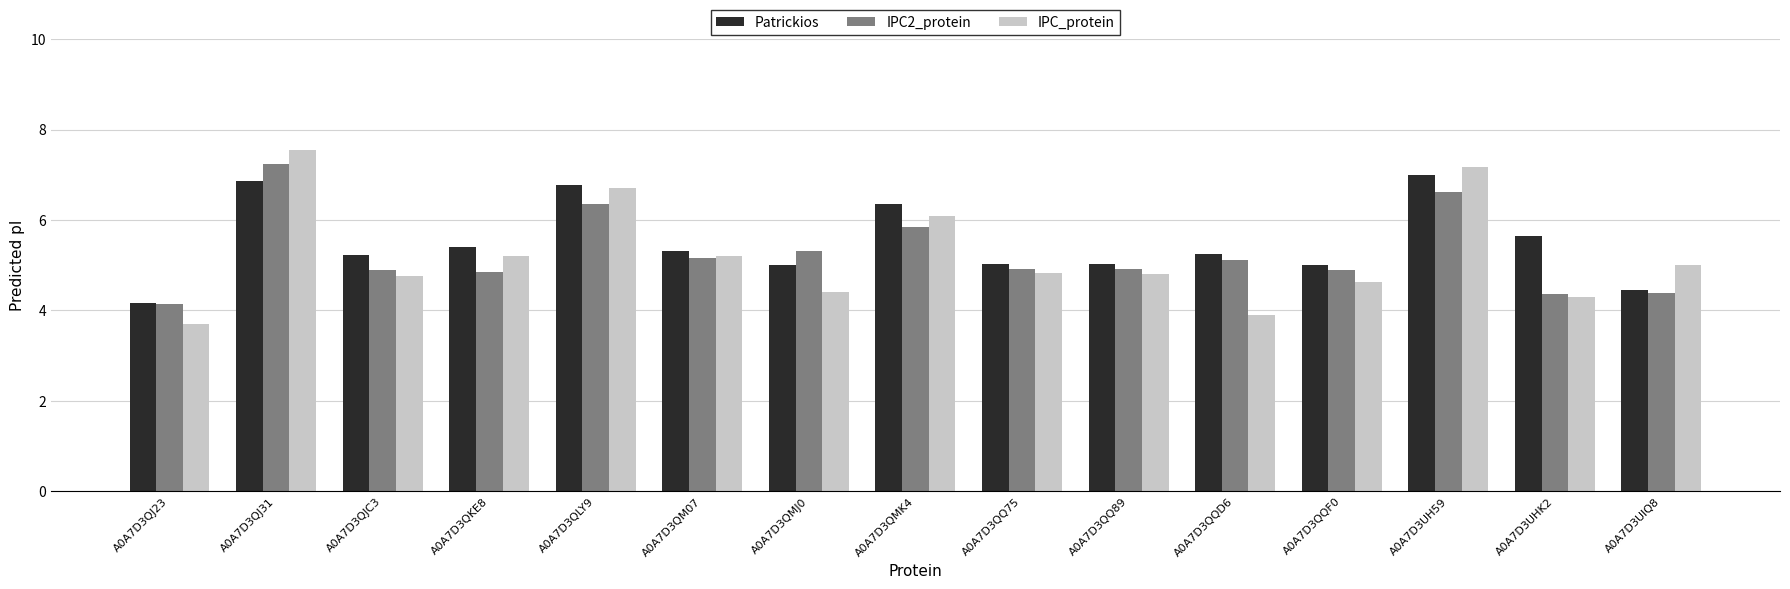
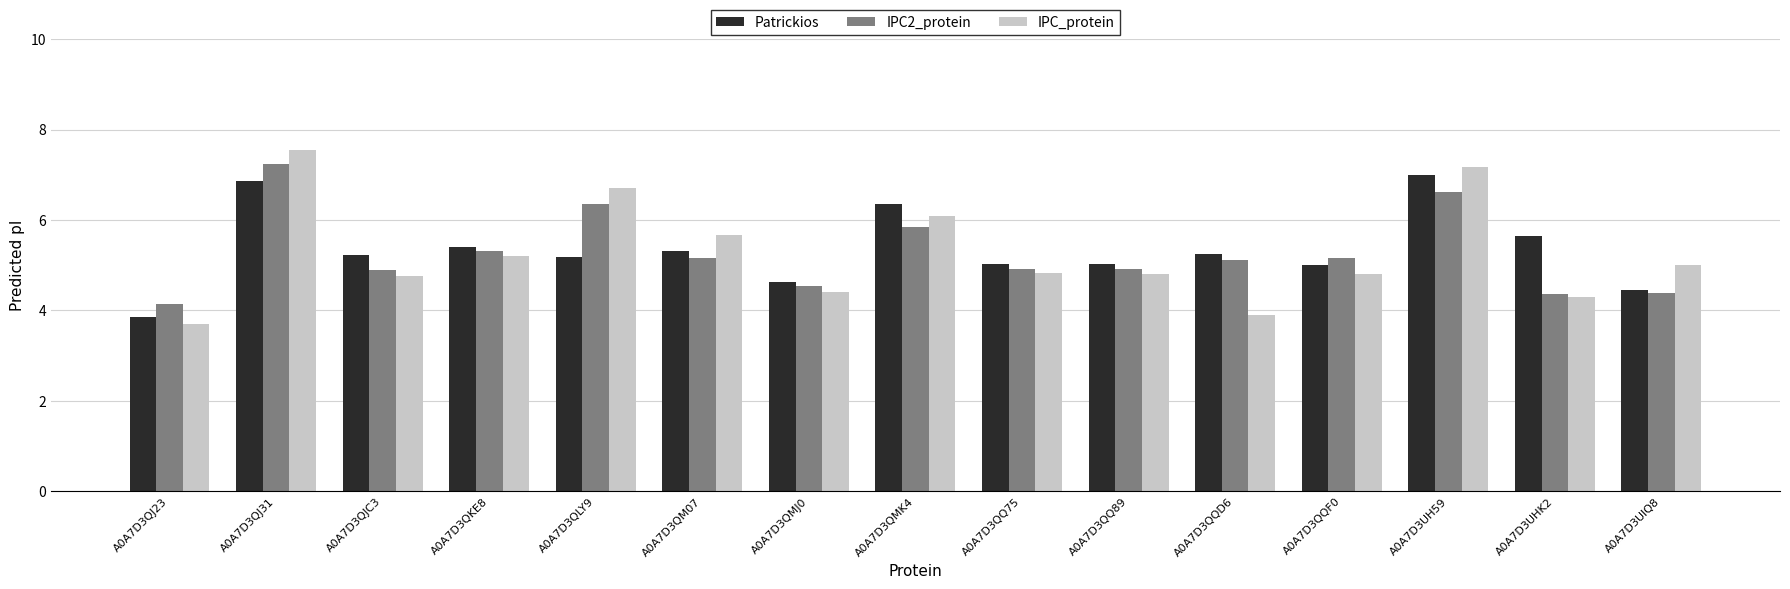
  {
    "Patrickios": {
-     "A0A7D3QJ23": 4.2,
+     "A0A7D3QJ23": 3.9,
      "A0A7D3QJ31": 6.9,
      "A0A7D3QJC3": 5.2,
      "A0A7D3QKE8": 5.4,
-     "A0A7D3QLY9": 6.8,
+     "A0A7D3QLY9": 5.2,
      "A0A7D3QM07": 5.3,
-     "A0A7D3QMJ0": 5.0,
+     "A0A7D3QMJ0": 4.6,
      "A0A7D3QMK4": 6.4,
      "A0A7D3QQ75": 5.0,
      "A0A7D3QQ89": 5.0,
      "A0A7D3QQD6": 5.2,
      "A0A7D3QQF0": 5.0,
      "A0A7D3UH59": 7.0,
      "A0A7D3UHK2": 5.7,
      "A0A7D3UIQ8": 4.5
    },
    "IPC2_protein": {
      "A0A7D3QJ23": 4.1,
      "A0A7D3QJ31": 7.2,
      "A0A7D3QJC3": 4.9,
-     "A0A7D3QKE8": 4.9,
+     "A0A7D3QKE8": 5.3,
      "A0A7D3QLY9": 6.4,
      "A0A7D3QM07": 5.2,
-     "A0A7D3QMJ0": 5.3,
+     "A0A7D3QMJ0": 4.5,
      "A0A7D3QMK4": 5.8,
      "A0A7D3QQ75": 4.9,
      "A0A7D3QQ89": 4.9,
      "A0A7D3QQD6": 5.1,
-     "A0A7D3QQF0": 4.9,
+     "A0A7D3QQF0": 5.2,
      "A0A7D3UH59": 6.6,
      "A0A7D3UHK2": 4.4,
      "A0A7D3UIQ8": 4.4
    },
    "IPC_protein": {
      "A0A7D3QJ23": 3.7,
      "A0A7D3QJ31": 7.5,
      "A0A7D3QJC3": 4.8,
      "A0A7D3QKE8": 5.2,
      "A0A7D3QLY9": 6.7,
-     "A0A7D3QM07": 5.2,
+     "A0A7D3QM07": 5.7,
      "A0A7D3QMJ0": 4.4,
      "A0A7D3QMK4": 6.1,
      "A0A7D3QQ75": 4.8,
      "A0A7D3QQ89": 4.8,
      "A0A7D3QQD6": 3.9,
-     "A0A7D3QQF0": 4.6,
+     "A0A7D3QQF0": 4.8,
      "A0A7D3UH59": 7.2,
      "A0A7D3UHK2": 4.3,
      "A0A7D3UIQ8": 5.0
    }
  }
